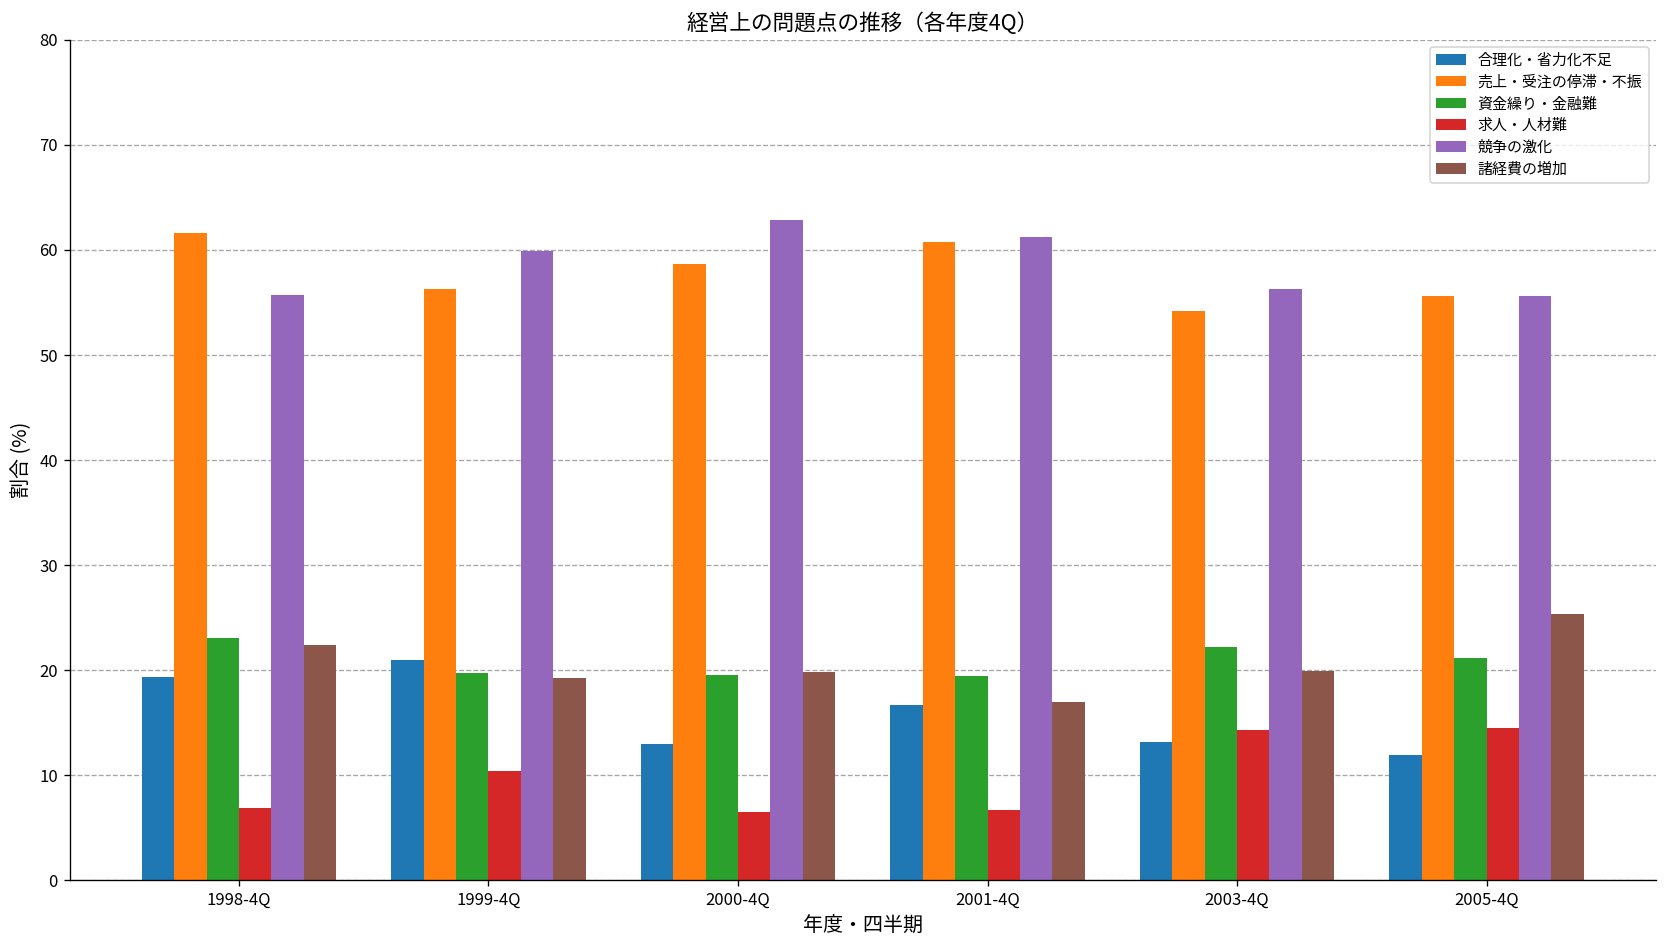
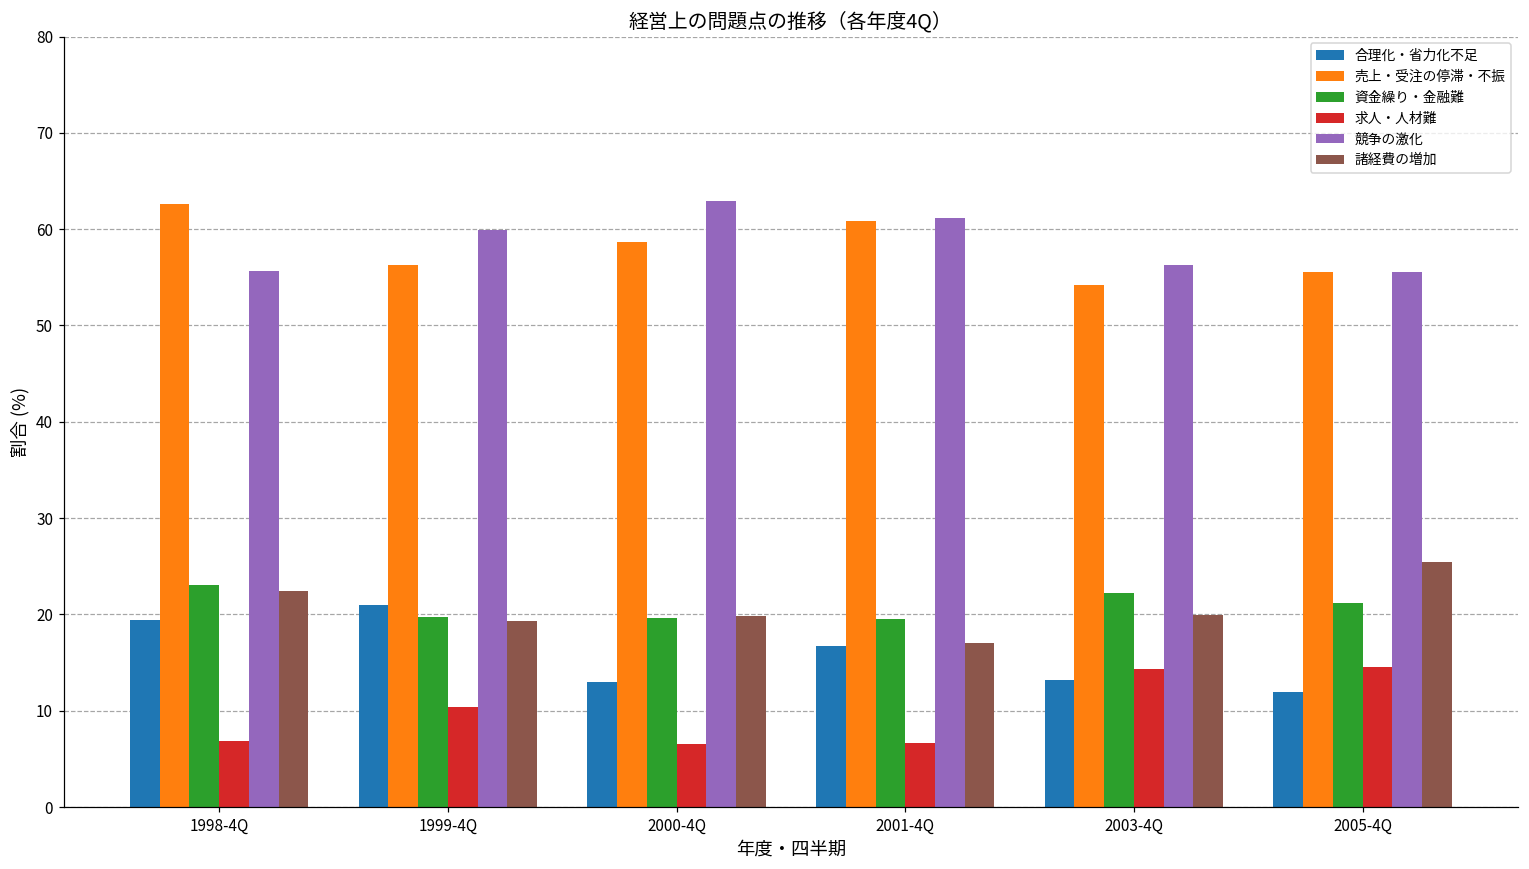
  {
    "合理化・省力化不足": {
      "1998-4Q": 19,
      "1999-4Q": 21,
      "2000-4Q": 13,
      "2001-4Q": 17,
      "2003-4Q": 13,
      "2005-4Q": 12
    },
    "売上・受注の停滞・不振": {
-     "1998-4Q": 62,
+     "1998-4Q": 63,
      "1999-4Q": 56,
      "2000-4Q": 59,
      "2001-4Q": 61,
      "2003-4Q": 54,
      "2005-4Q": 56
    },
    "資金繰り・金融難": {
      "1998-4Q": 23,
      "1999-4Q": 20,
      "2000-4Q": 20,
      "2001-4Q": 20,
      "2003-4Q": 22,
      "2005-4Q": 21
    },
    "求人・人材難": {
      "1998-4Q": 7,
      "1999-4Q": 10,
      "2000-4Q": 7,
      "2001-4Q": 7,
      "2003-4Q": 14,
      "2005-4Q": 15
    },
    "競争の激化": {
      "1998-4Q": 56,
      "1999-4Q": 60,
      "2000-4Q": 63,
      "2001-4Q": 61,
      "2003-4Q": 56,
      "2005-4Q": 56
    },
    "諸経費の増加": {
      "1998-4Q": 22,
      "1999-4Q": 19,
      "2000-4Q": 20,
      "2001-4Q": 17,
      "2003-4Q": 20,
      "2005-4Q": 25
    }
  }
